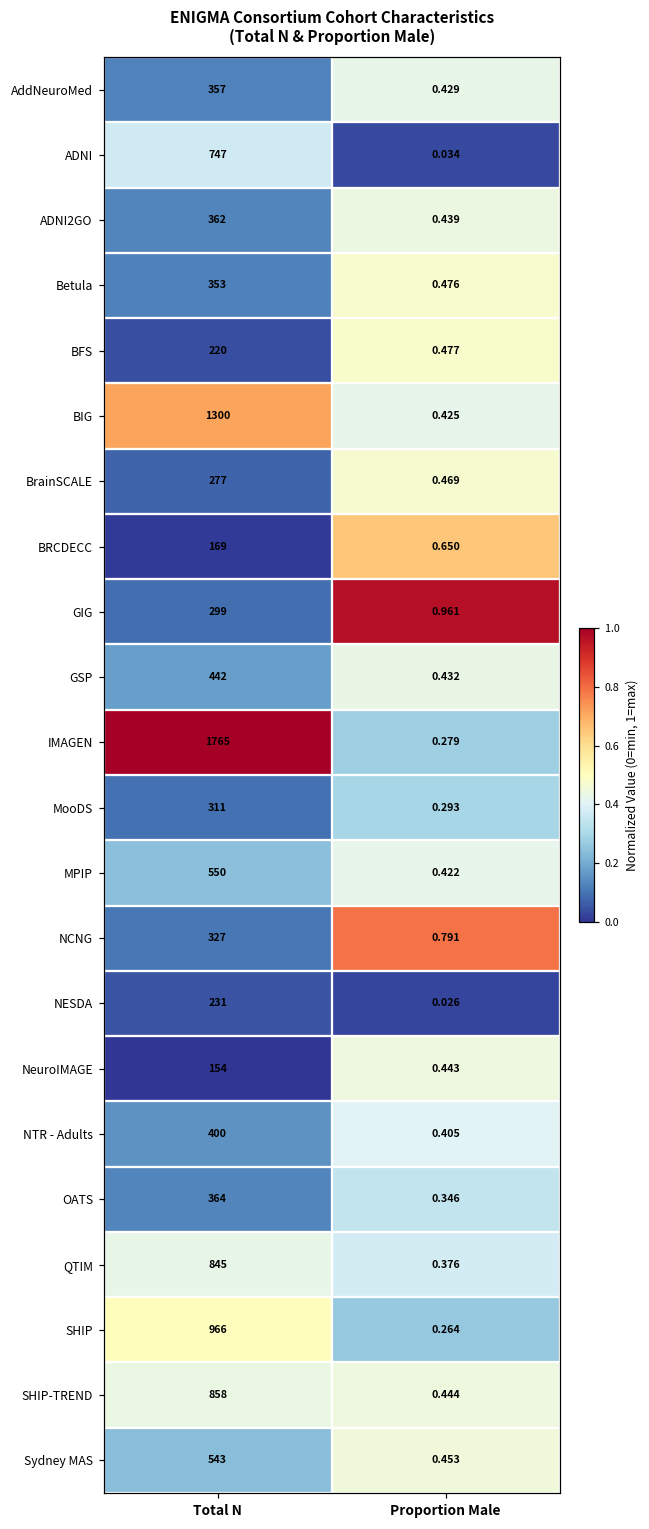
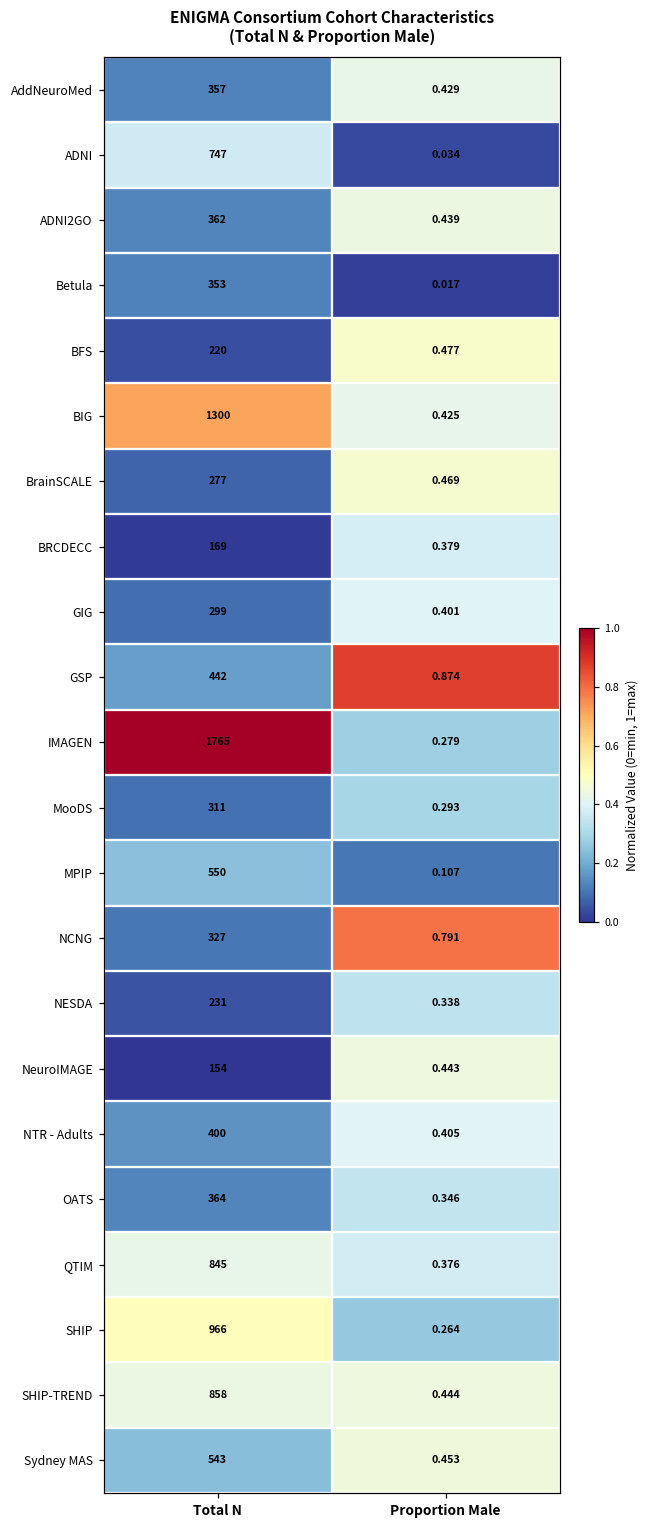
  {
    "AddNeuroMed": {
      "Total N": 357,
      "Proportion Male": 0.429
    },
    "ADNI": {
      "Total N": 747,
      "Proportion Male": 0.034
    },
    "ADNI2GO": {
      "Total N": 362,
      "Proportion Male": 0.439
    },
    "Betula": {
      "Total N": 353,
-     "Proportion Male": 0.476
+     "Proportion Male": 0.017
    },
    "BFS": {
      "Total N": 220,
      "Proportion Male": 0.477
    },
    "BIG": {
      "Total N": 1300,
      "Proportion Male": 0.425
    },
    "BrainSCALE": {
      "Total N": 277,
      "Proportion Male": 0.469
    },
    "BRCDECC": {
      "Total N": 169,
-     "Proportion Male": 0.650
+     "Proportion Male": 0.379
    },
    "GIG": {
      "Total N": 299,
-     "Proportion Male": 0.961
+     "Proportion Male": 0.401
    },
    "GSP": {
      "Total N": 442,
-     "Proportion Male": 0.432
+     "Proportion Male": 0.874
    },
    "IMAGEN": {
      "Total N": 1765,
      "Proportion Male": 0.279
    },
    "MooDS": {
      "Total N": 311,
      "Proportion Male": 0.293
    },
    "MPIP": {
      "Total N": 550,
-     "Proportion Male": 0.422
+     "Proportion Male": 0.107
    },
    "NCNG": {
      "Total N": 327,
      "Proportion Male": 0.791
    },
    "NESDA": {
      "Total N": 231,
-     "Proportion Male": 0.026
+     "Proportion Male": 0.338
    },
    "NeuroIMAGE": {
      "Total N": 154,
      "Proportion Male": 0.443
    },
    "NTR - Adults": {
      "Total N": 400,
      "Proportion Male": 0.405
    },
    "OATS": {
      "Total N": 364,
      "Proportion Male": 0.346
    },
    "QTIM": {
      "Total N": 845,
      "Proportion Male": 0.376
    },
    "SHIP": {
      "Total N": 966,
      "Proportion Male": 0.264
    },
    "SHIP-TREND": {
      "Total N": 858,
      "Proportion Male": 0.444
    },
    "Sydney MAS": {
      "Total N": 543,
      "Proportion Male": 0.453
    }
  }
